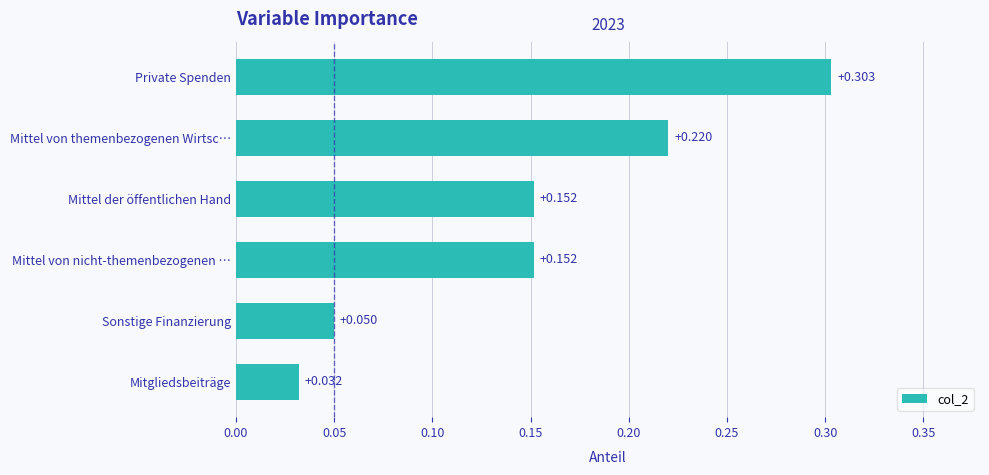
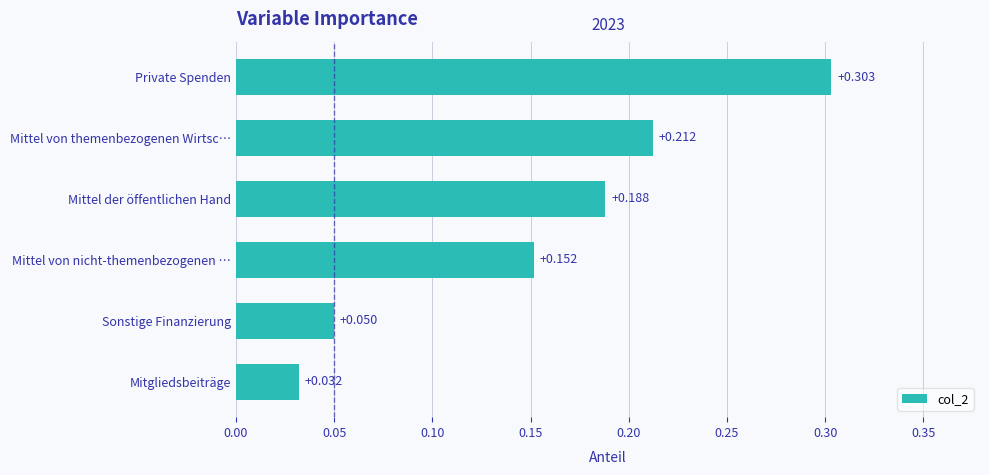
  {
    "Private Spenden": "+0.303",
-   "Mittel von themenbezogenen Wirtsc…": "+0.220",
-   "Mittel der öffentlichen Hand": "+0.152",
+   "Mittel von themenbezogenen Wirtsc…": "+0.212",
+   "Mittel der öffentlichen Hand": "+0.188",
    "Mittel von nicht-themenbezogenen …": "+0.152",
    "Sonstige Finanzierung": "+0.050",
    "Mitgliedsbeiträge": "+0.032"
  }
